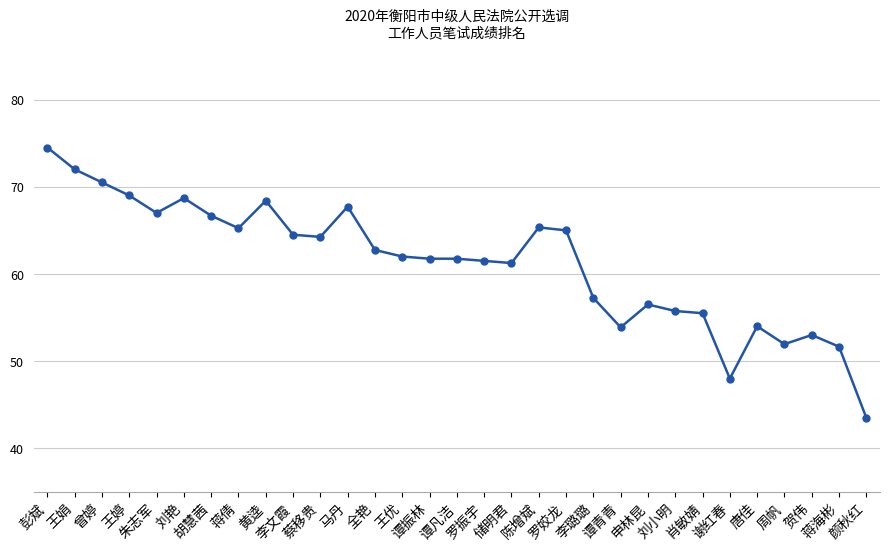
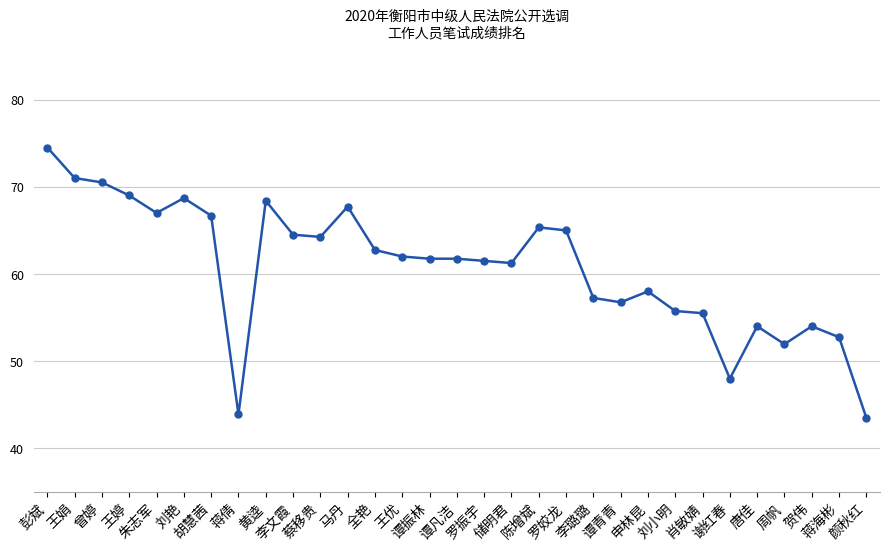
  {
    "彭斌": 75,
-   "王娟": 72,
+   "王娟": 71,
    "曾婷": 71,
    "王婷": 69,
    "朱志军": 67,
    "刘艳": 69,
    "胡慧茜": 67,
-   "蒋倩": 65,
+   "蒋倩": 44,
    "黄逵": 68,
    "李文霞": 65,
    "蔡移贵": 64,
    "马丹": 68,
    "全艳": 63,
    "王优": 62,
    "谭振林": 62,
    "谭凡洁": 62,
    "罗振宇": 62,
    "储明君": 61,
    "陈增斌": 65,
    "罗姣龙": 65,
    "李璐璐": 57,
-   "谭青青": 54,
-   "申林昆": 57,
+   "谭青青": 57,
+   "申林昆": 58,
    "刘小明": 56,
    "肖敏婧": 56,
    "谢红春": 48,
    "唐佳": 54,
    "周帆": 52,
-   "贺伟": 53,
-   "蒋海彬": 52,
+   "贺伟": 54,
+   "蒋海彬": 53,
    "颜秋红": 44
  }
